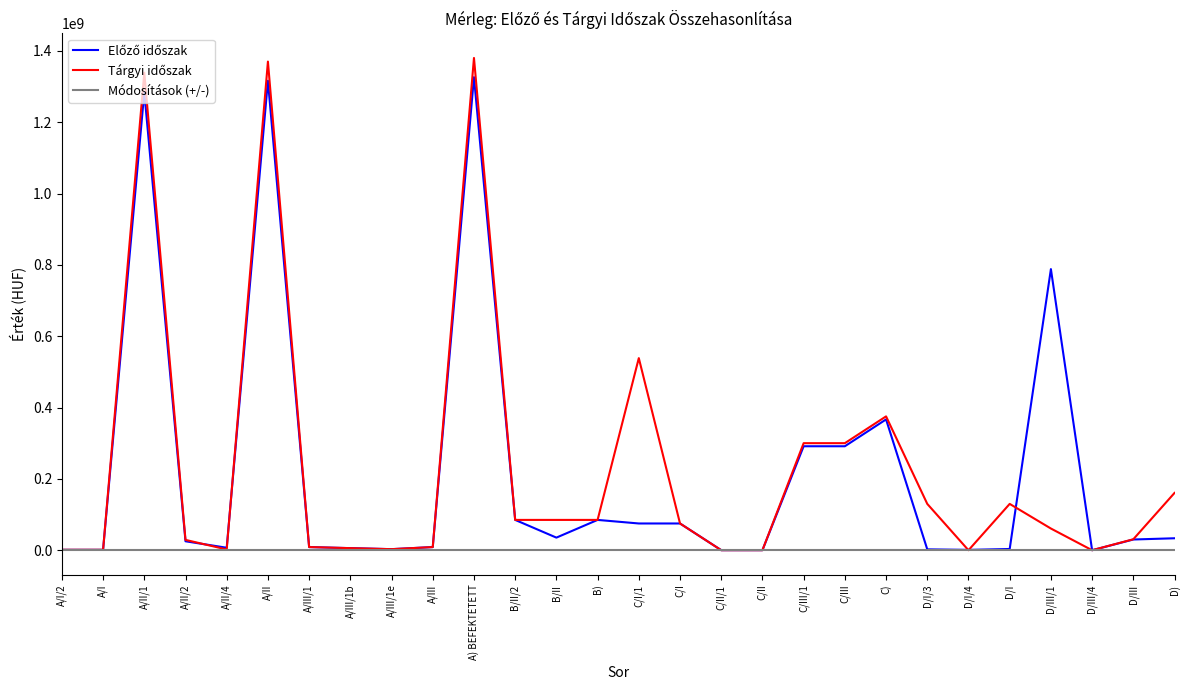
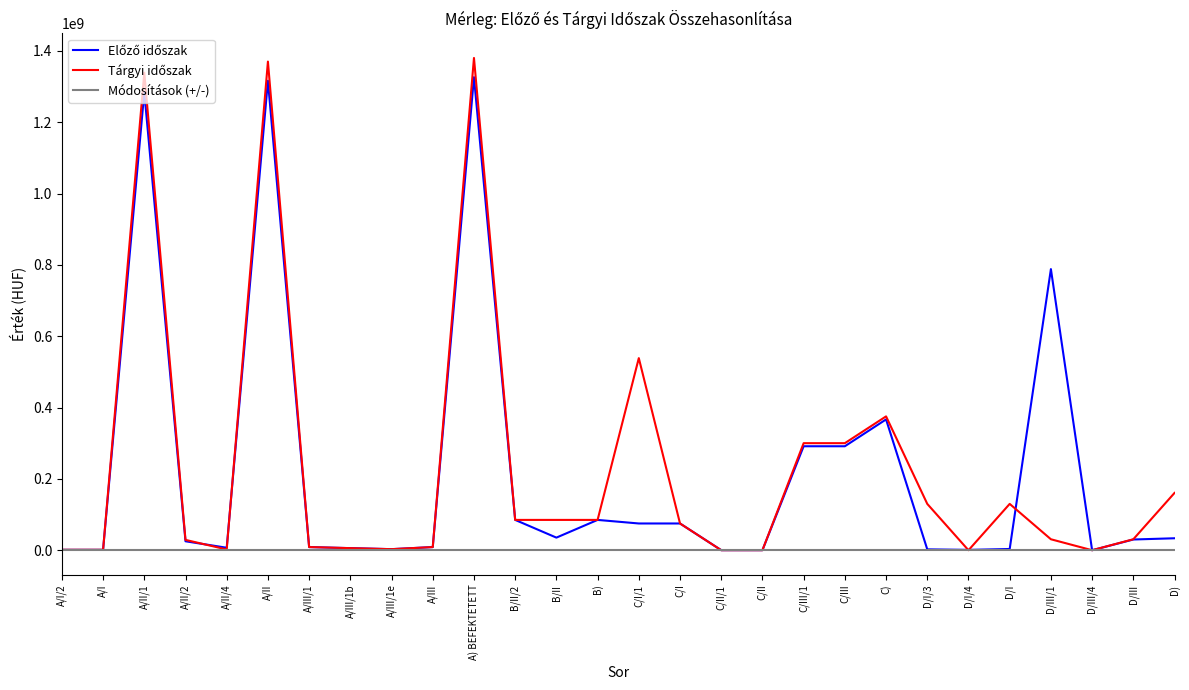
  {
    "Előző időszak": {
      "A/II": 1320000000,
      "A) BEFEKTETETT": 1330000000,
      "B/II": 40000000,
      "C/I/1": 80000000,
      "C/III/1": 290000000,
      "C/III": 290000000,
      "C)": 370000000,
      "D/III/1": 790000000,
      "D)": 30000000
    },
    "Tárgyi időszak": {
      "A/II": 1370000000,
      "A) BEFEKTETETT": 1380000000,
      "B/II": 90000000,
      "C/I/1": 540000000,
      "C/III/1": 300000000,
      "C/III": 300000000,
      "C)": 380000000,
      "D/I/3": 130000000,
      "D/I": 130000000,
-     "D/III/1": 60000000,
+     "D/III/1": 30000000,
      "D)": 160000000
    },
    "Módosítások (+/-)": {
      "A/II/1": 0,
      "A/II/2": 0,
      "A/II": 0,
      "A/III/1": 0,
      "A/III": 0,
      "A) BEFEKTETETT": 0,
      "B/II/2": 0,
      "B/II": 0,
      "B)": 0,
      "C/I/1": 0,
      "C/I": 0,
      "C/III/1": 0,
      "C/III": 0,
      "C)": 0,
      "D/III/1": 0,
      "D/III": 0,
      "D)": 0
    }
  }
